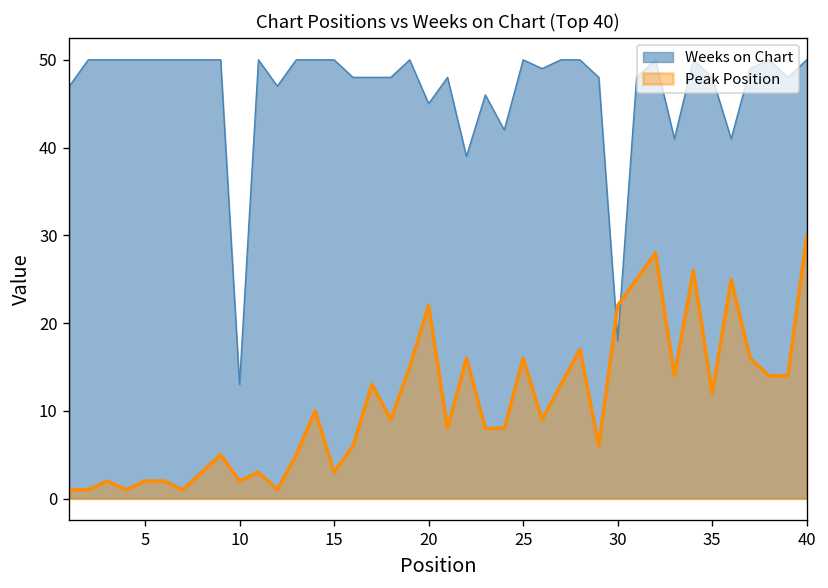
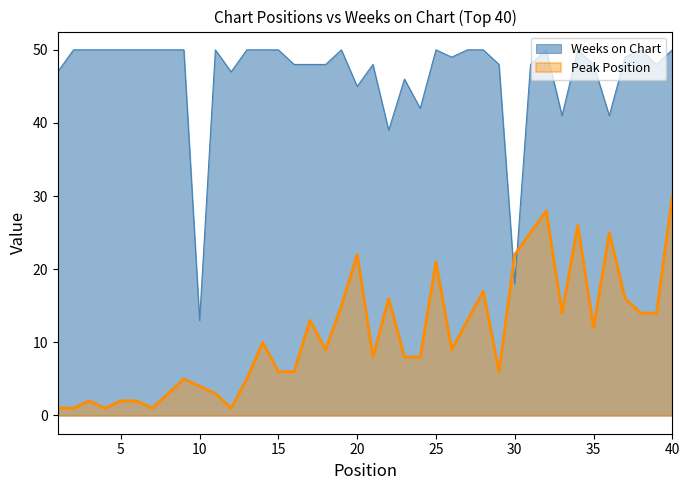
  {
    "Weeks on Chart": {
      "5": 50,
      "10": 13,
      "15": 50,
      "20": 45,
      "25": 50,
      "30": 18,
      "40": 50
    },
    "Peak Position": {
      "5": 2,
-     "10": 2,
-     "15": 3,
+     "10": 4,
+     "15": 6,
      "20": 22,
-     "25": 16,
+     "25": 21,
      "30": 22,
      "35": 12,
      "40": 30
    }
  }
